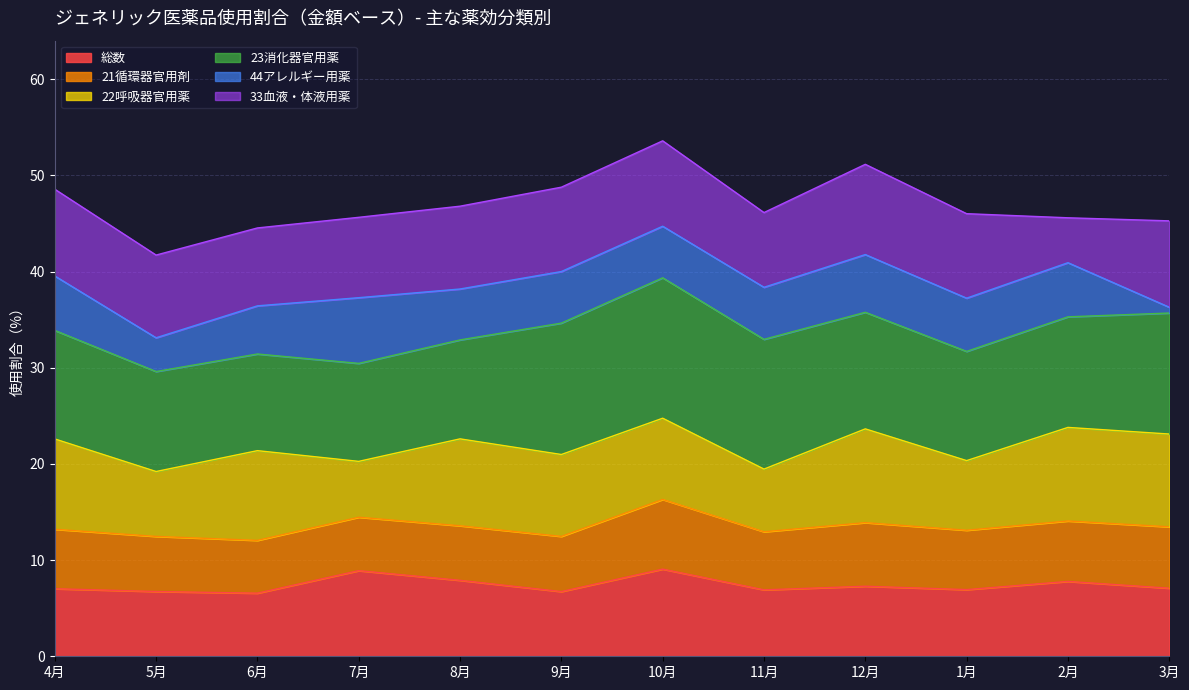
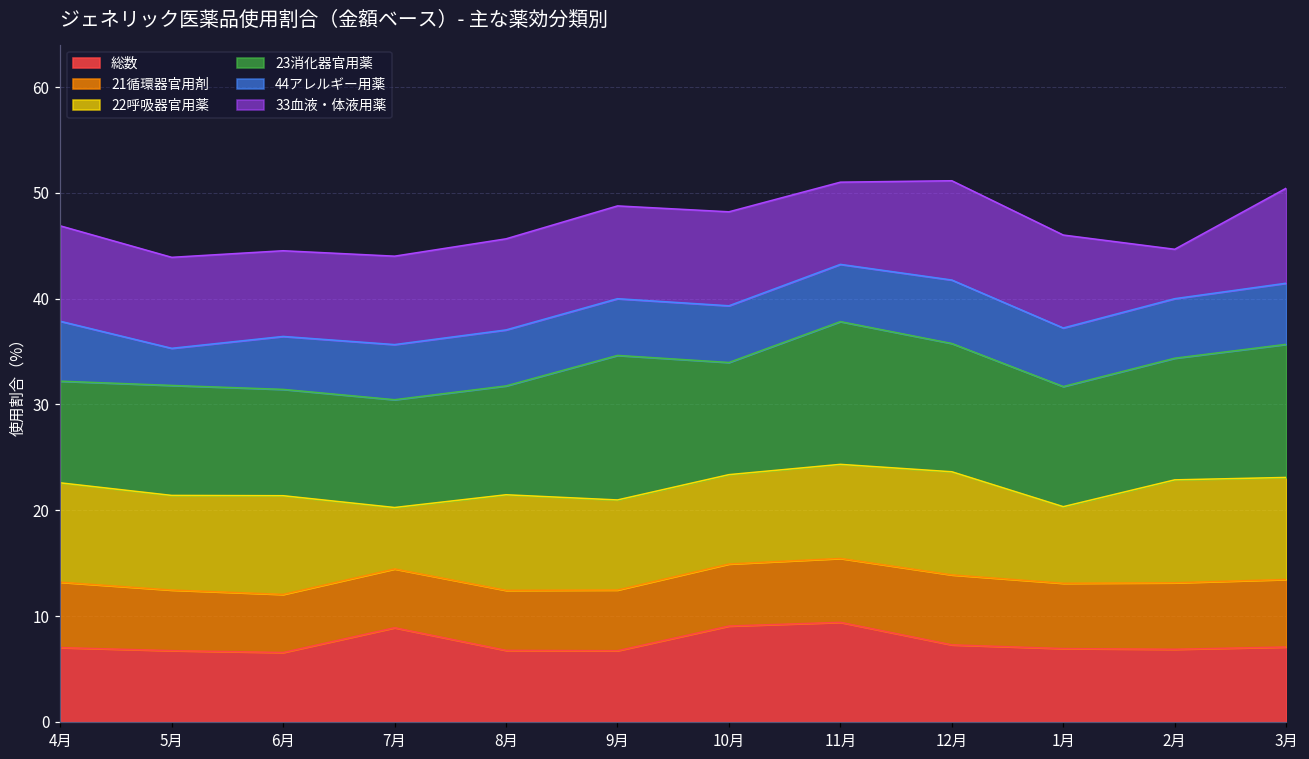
  {
    "総数": {
      "4月": 7,
      "5月": 7,
      "6月": 7,
      "7月": 9,
-     "8月": 8,
+     "8月": 7,
      "9月": 7,
      "10月": 9,
-     "11月": 7,
+     "11月": 9,
      "12月": 7,
      "1月": 7,
-     "2月": 8,
+     "2月": 7,
      "3月": 7
    },
    "21循環器官用剤": {
      "4月": 6,
      "5月": 6,
      "6月": 5,
      "7月": 6,
      "8月": 6,
      "9月": 6,
-     "10月": 7,
+     "10月": 6,
      "11月": 6,
      "12月": 7,
      "1月": 6,
      "2月": 6,
      "3月": 6
    },
    "22呼吸器官用薬": {
      "4月": 9,
-     "5月": 7,
+     "5月": 9,
      "6月": 9,
      "7月": 6,
      "8月": 9,
      "9月": 9,
      "10月": 8,
-     "11月": 7,
+     "11月": 9,
      "12月": 10,
      "1月": 7,
      "2月": 10,
      "3月": 10
    },
    "23消化器官用薬": {
-     "4月": 11,
+     "4月": 10,
      "5月": 10,
      "6月": 10,
      "7月": 10,
      "8月": 10,
      "9月": 14,
-     "10月": 15,
+     "10月": 11,
      "11月": 13,
      "12月": 12,
      "1月": 11,
      "2月": 11,
      "3月": 13
    },
    "44アレルギー用薬": {
      "4月": 6,
      "5月": 4,
      "6月": 5,
-     "7月": 7,
+     "7月": 5,
      "8月": 5,
      "9月": 5,
      "10月": 5,
      "11月": 5,
      "12月": 6,
      "1月": 6,
      "2月": 6,
-     "3月": 1
+     "3月": 6
    },
    "33血液・体液用薬": {
      "4月": 9,
      "5月": 9,
      "6月": 8,
      "7月": 8,
      "8月": 9,
      "9月": 9,
      "10月": 9,
      "11月": 8,
      "12月": 9,
      "1月": 9,
      "2月": 5,
      "3月": 9
    }
  }
